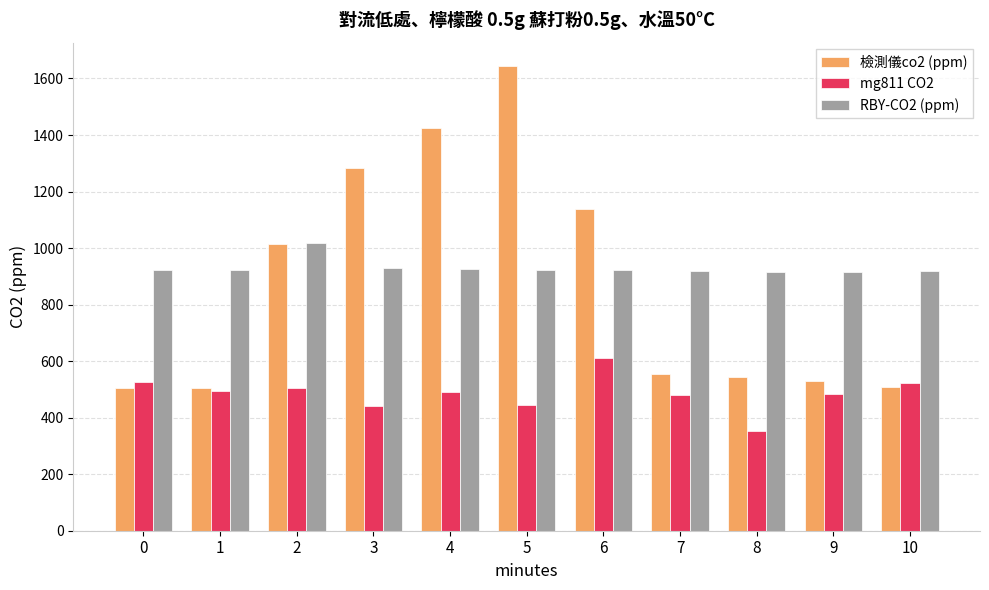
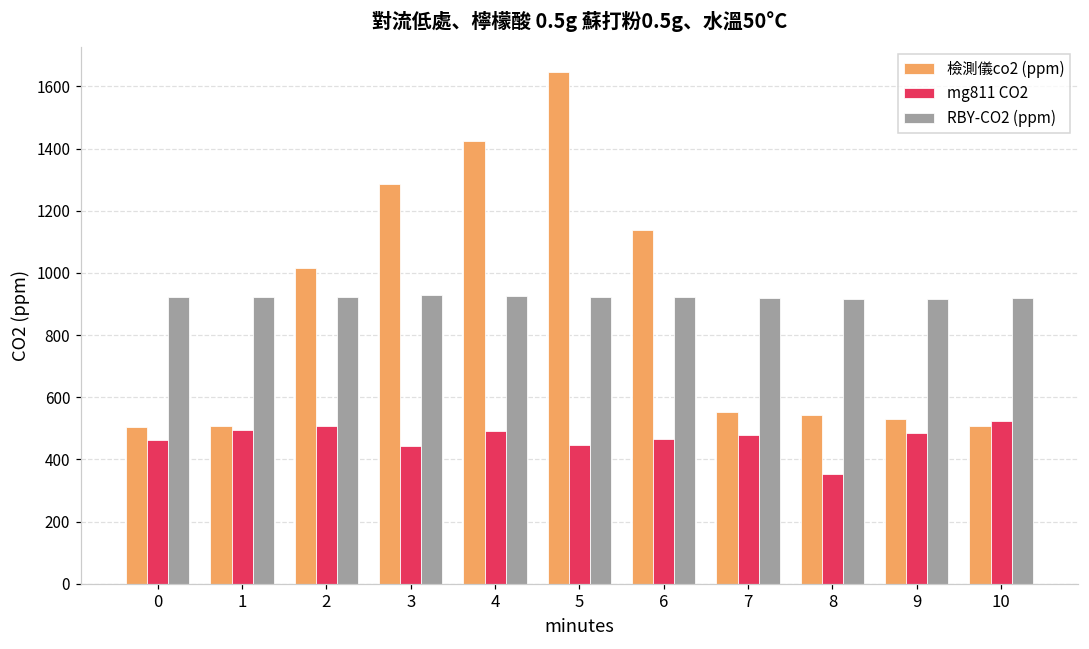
  {
    "檢測儀co2 (ppm)": {
      "0": 500,
      "1": 510,
      "2": 1020,
      "3": 1290,
      "4": 1430,
      "5": 1650,
      "6": 1140,
      "7": 550,
      "8": 540,
      "9": 530,
      "10": 510
    },
    "mg811 CO2": {
-     "0": 530,
+     "0": 460,
      "1": 500,
      "2": 510,
      "3": 440,
      "4": 490,
      "5": 450,
-     "6": 610,
+     "6": 470,
      "7": 480,
      "8": 350,
      "9": 490,
      "10": 520
    },
    "RBY-CO2 (ppm)": {
      "0": 920,
      "1": 920,
-     "2": 1020,
+     "2": 920,
      "3": 930,
      "4": 930,
      "5": 920,
      "6": 920,
      "7": 920,
      "8": 920,
      "9": 920,
      "10": 920
    }
  }
